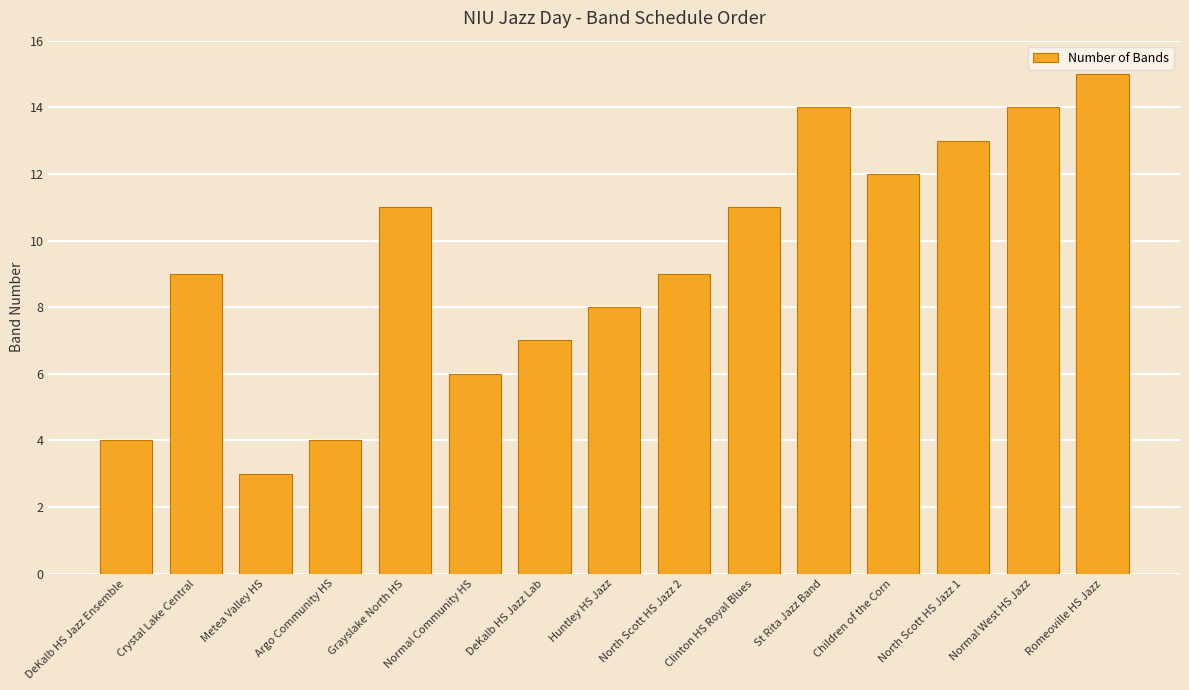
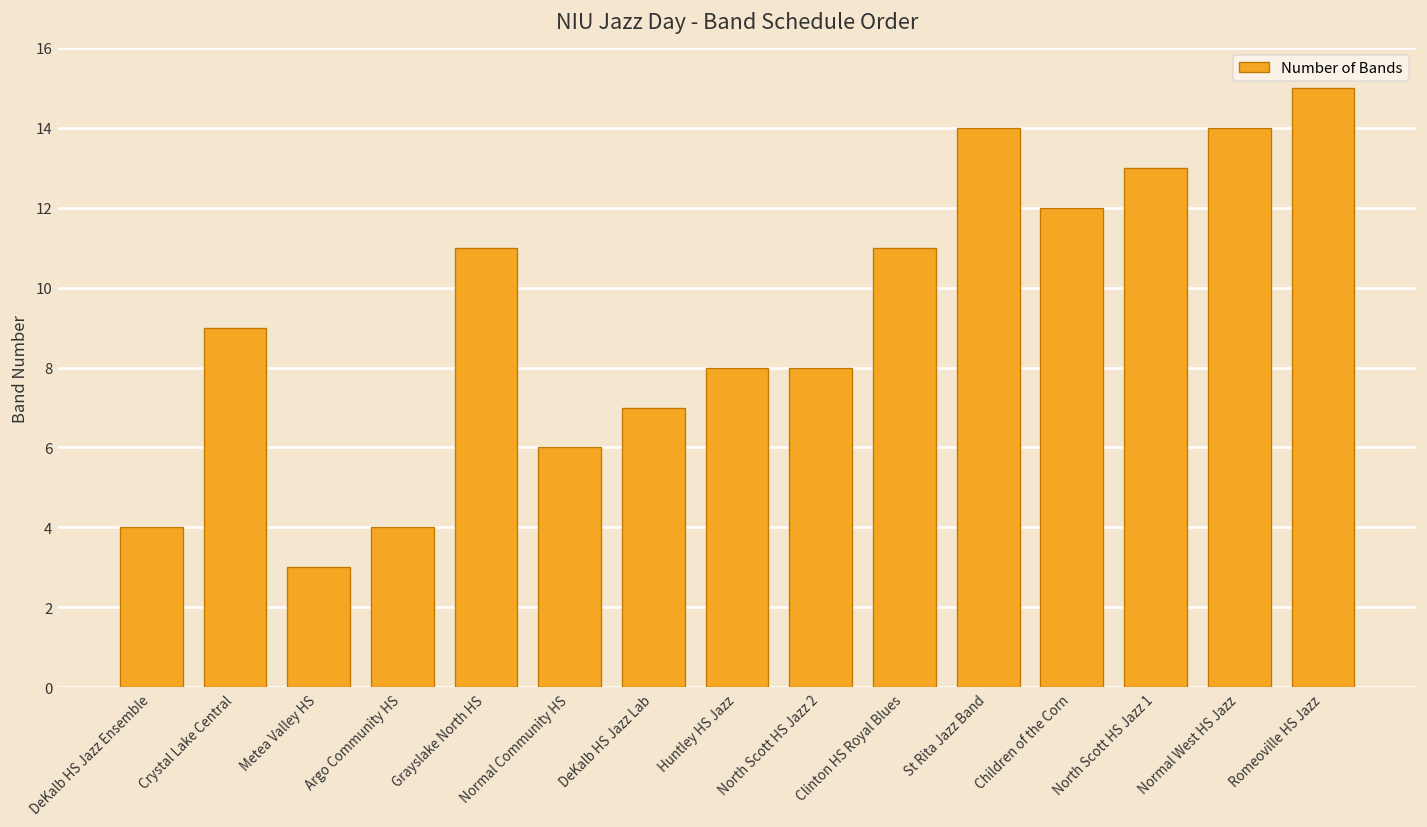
  {
    "DeKalb HS Jazz Ensemble": 4,
    "Crystal Lake Central": 9,
    "Metea Valley HS": 3,
    "Argo Community HS": 4,
    "Grayslake North HS": 11,
    "Normal Community HS": 6,
    "DeKalb HS Jazz Lab": 7,
    "Huntley HS Jazz": 8,
-   "North Scott HS Jazz 2": 9,
+   "North Scott HS Jazz 2": 8,
    "Clinton HS Royal Blues": 11,
    "St Rita Jazz Band": 14,
    "Children of the Corn": 12,
    "North Scott HS Jazz 1": 13,
    "Normal West HS Jazz": 14,
    "Romeoville HS Jazz": 15
  }
